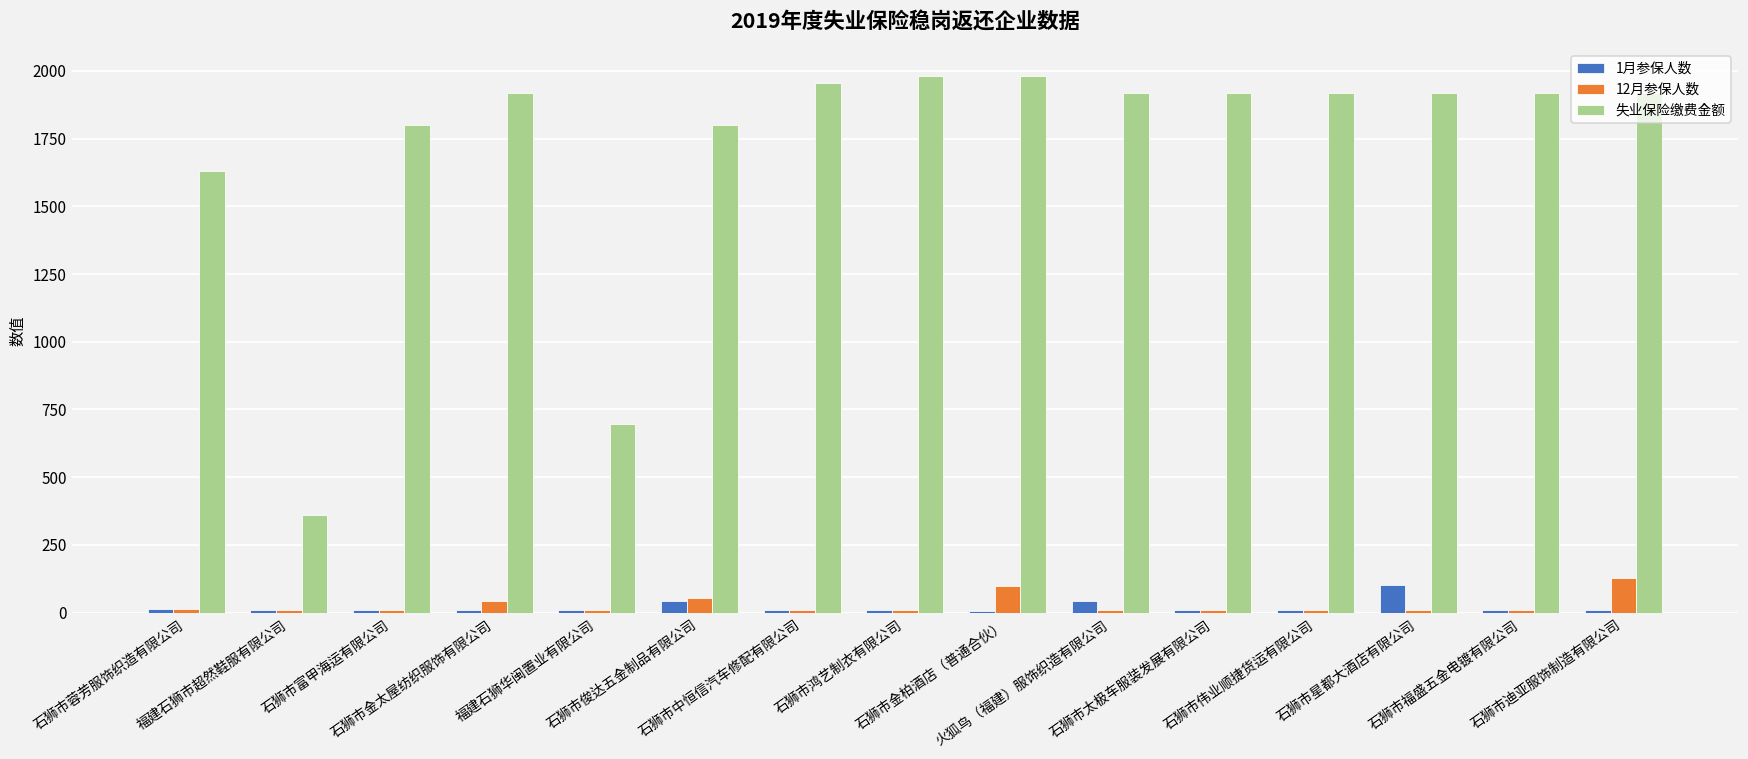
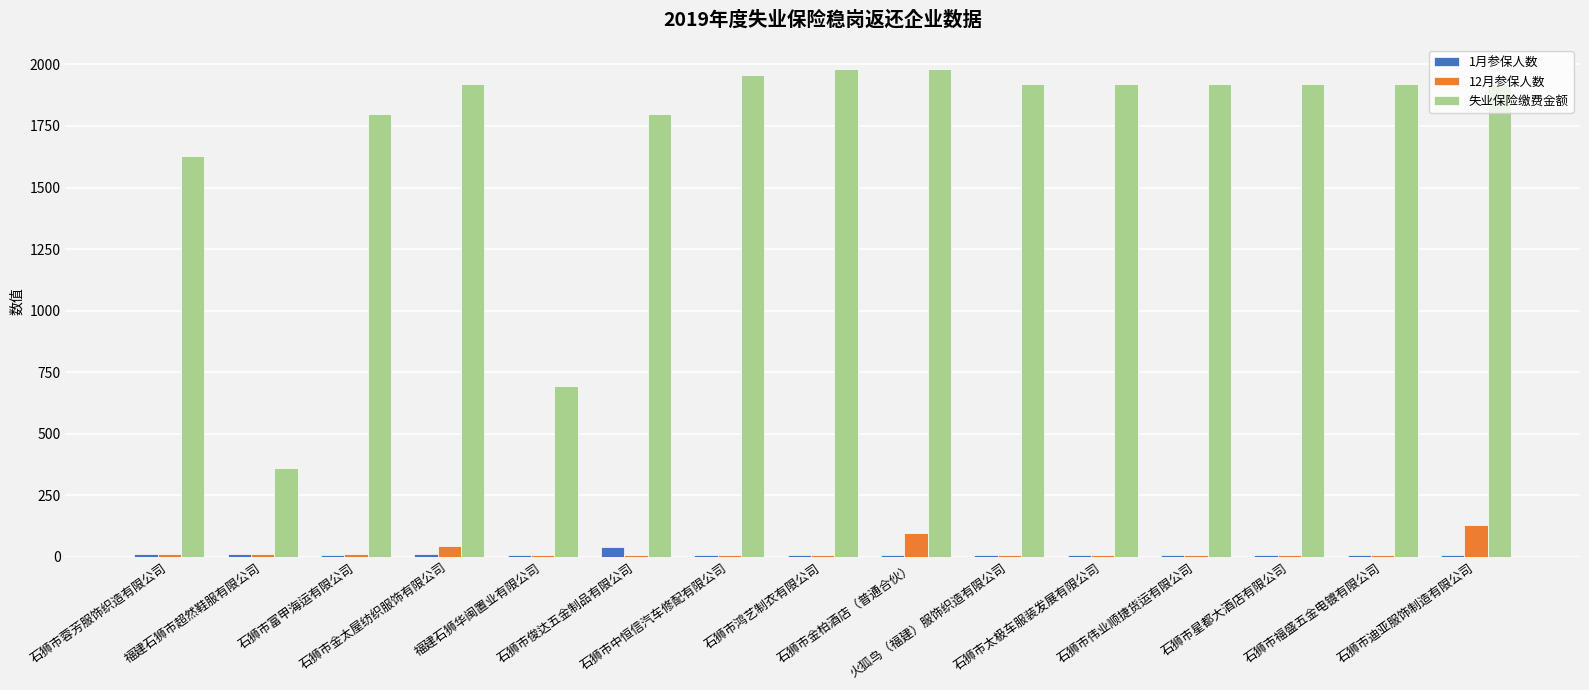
  {
    "1月参保人数": {
      "石狮市蓉芳服饰织造有限公司": 10,
      "福建石狮市超然鞋服有限公司": 10,
      "石狮市俊达五金制品有限公司": 40,
-     "火狐鸟（福建）服饰织造有限公司": 40,
-     "石狮市星都大酒店有限公司": 100
+     "火狐鸟（福建）服饰织造有限公司": 10,
+     "石狮市星都大酒店有限公司": 10
    },
    "12月参保人数": {
      "石狮市蓉芳服饰织造有限公司": 10,
      "福建石狮市超然鞋服有限公司": 10,
      "石狮市富甲海运有限公司": 10,
      "石狮市金太屋纺织服饰有限公司": 40,
-     "石狮市俊达五金制品有限公司": 50,
+     "石狮市俊达五金制品有限公司": 10,
      "石狮市金柏酒店（普通合伙）": 100,
      "石狮市迪亚服饰制造有限公司": 130
    },
    "失业保险缴费金额": {
      "石狮市蓉芳服饰织造有限公司": 1630,
      "福建石狮市超然鞋服有限公司": 360,
      "石狮市富甲海运有限公司": 1800,
      "石狮市金太屋纺织服饰有限公司": 1920,
      "福建石狮华闽置业有限公司": 700,
      "石狮市俊达五金制品有限公司": 1800,
      "石狮市中恒信汽车修配有限公司": 1960,
      "石狮市鸿艺制衣有限公司": 1980,
      "石狮市金柏酒店（普通合伙）": 1980,
      "火狐鸟（福建）服饰织造有限公司": 1920,
      "石狮市太极车服装发展有限公司": 1920,
      "石狮市伟业顺捷货运有限公司": 1920,
      "石狮市星都大酒店有限公司": 1920,
      "石狮市福盛五金电镀有限公司": 1920
    }
  }
